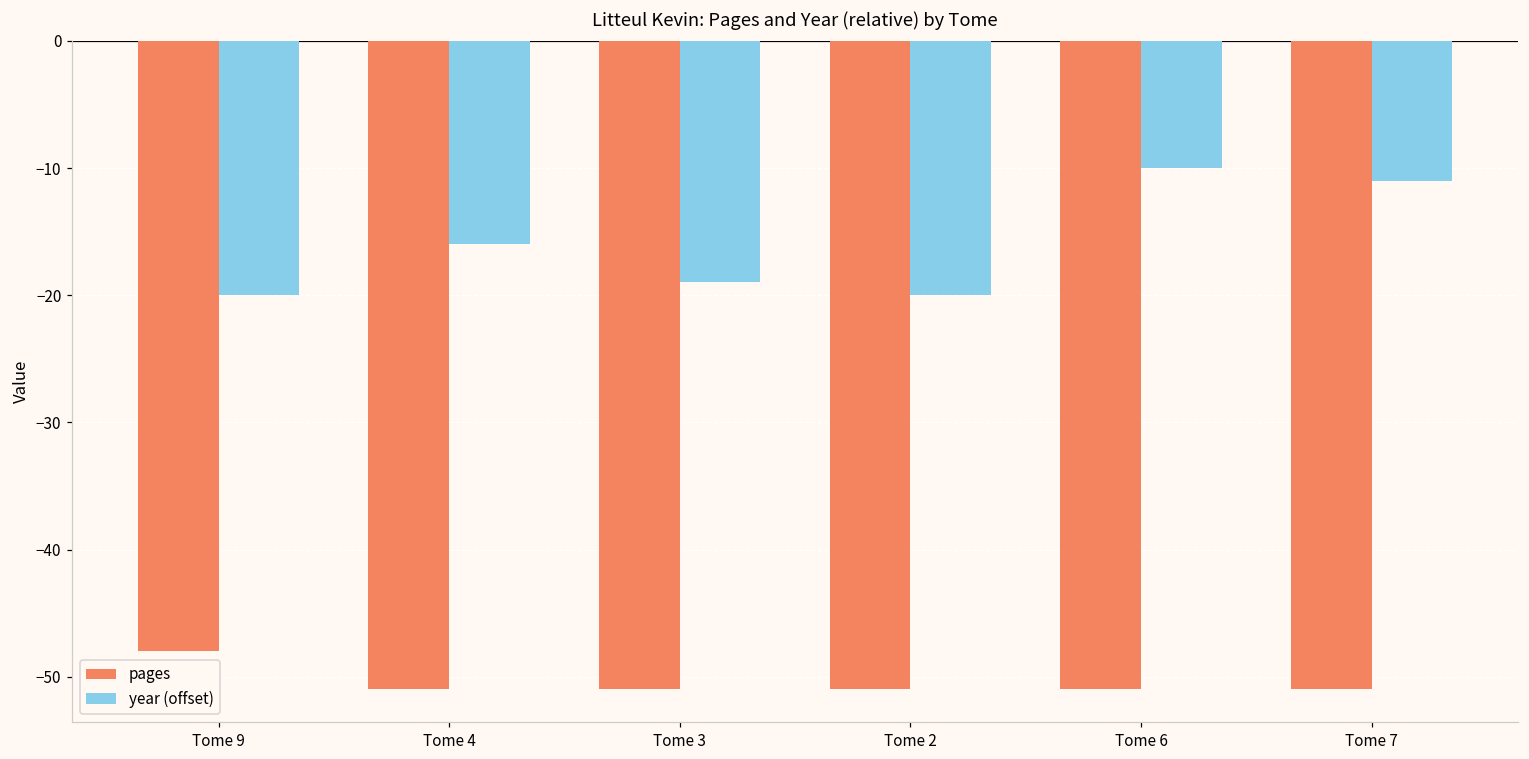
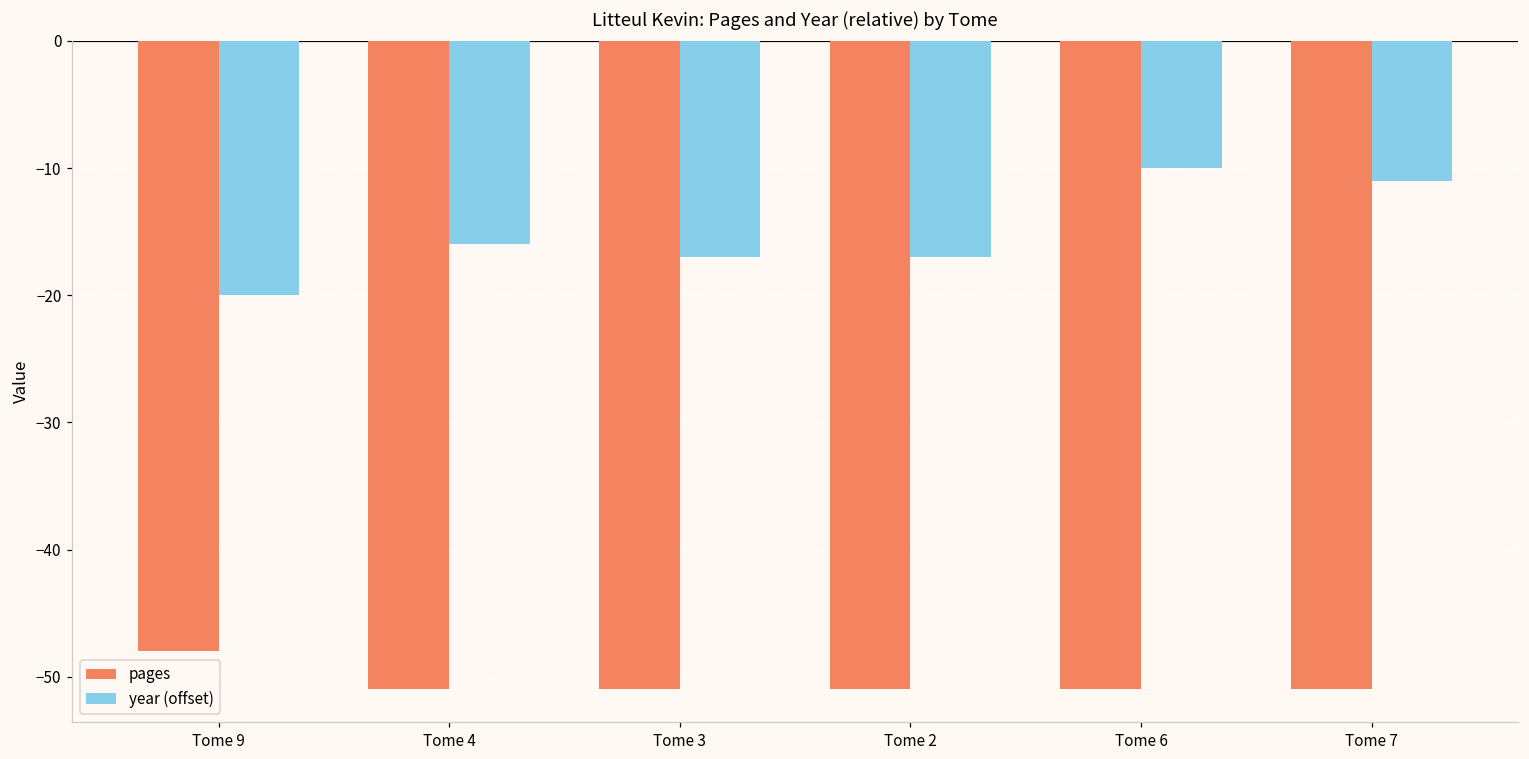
  {
    "pages": {
      "Tome 9": -48.0,
      "Tome 4": -51.0,
      "Tome 3": -51.0,
      "Tome 2": -51.0,
      "Tome 6": -51.0,
      "Tome 7": -51.0
    },
    "year (offset)": {
      "Tome 9": -20.0,
      "Tome 4": -16.0,
-     "Tome 3": -19.0,
-     "Tome 2": -20.0,
+     "Tome 3": -17.0,
+     "Tome 2": -17.0,
      "Tome 6": -10.0,
      "Tome 7": -11.0
    }
  }
